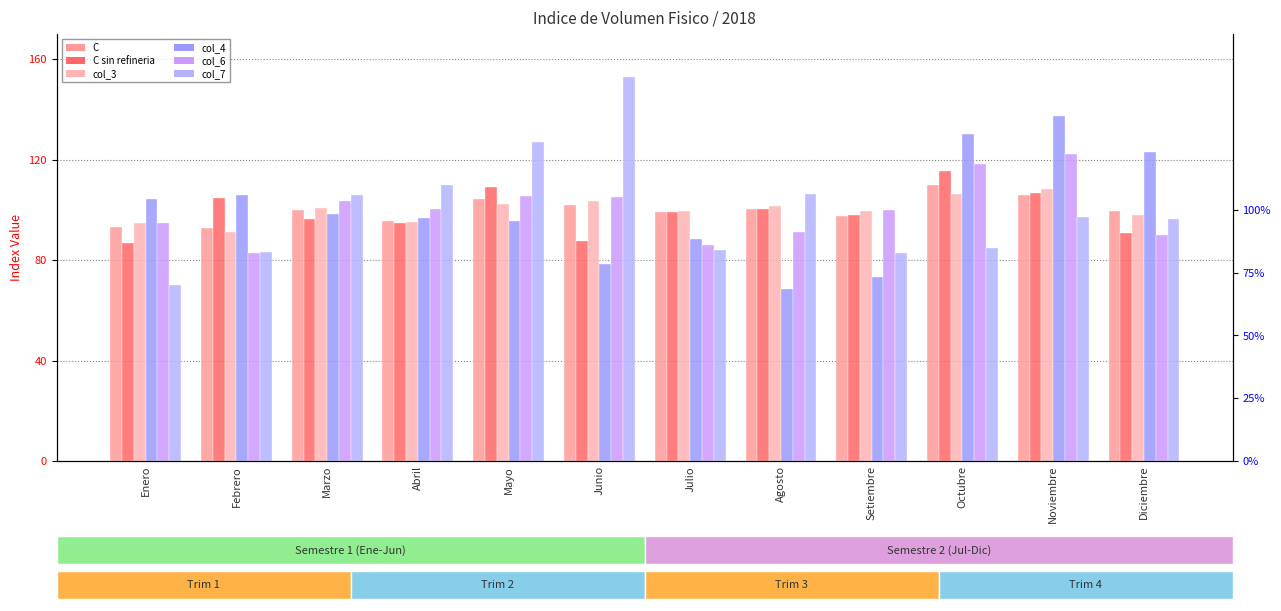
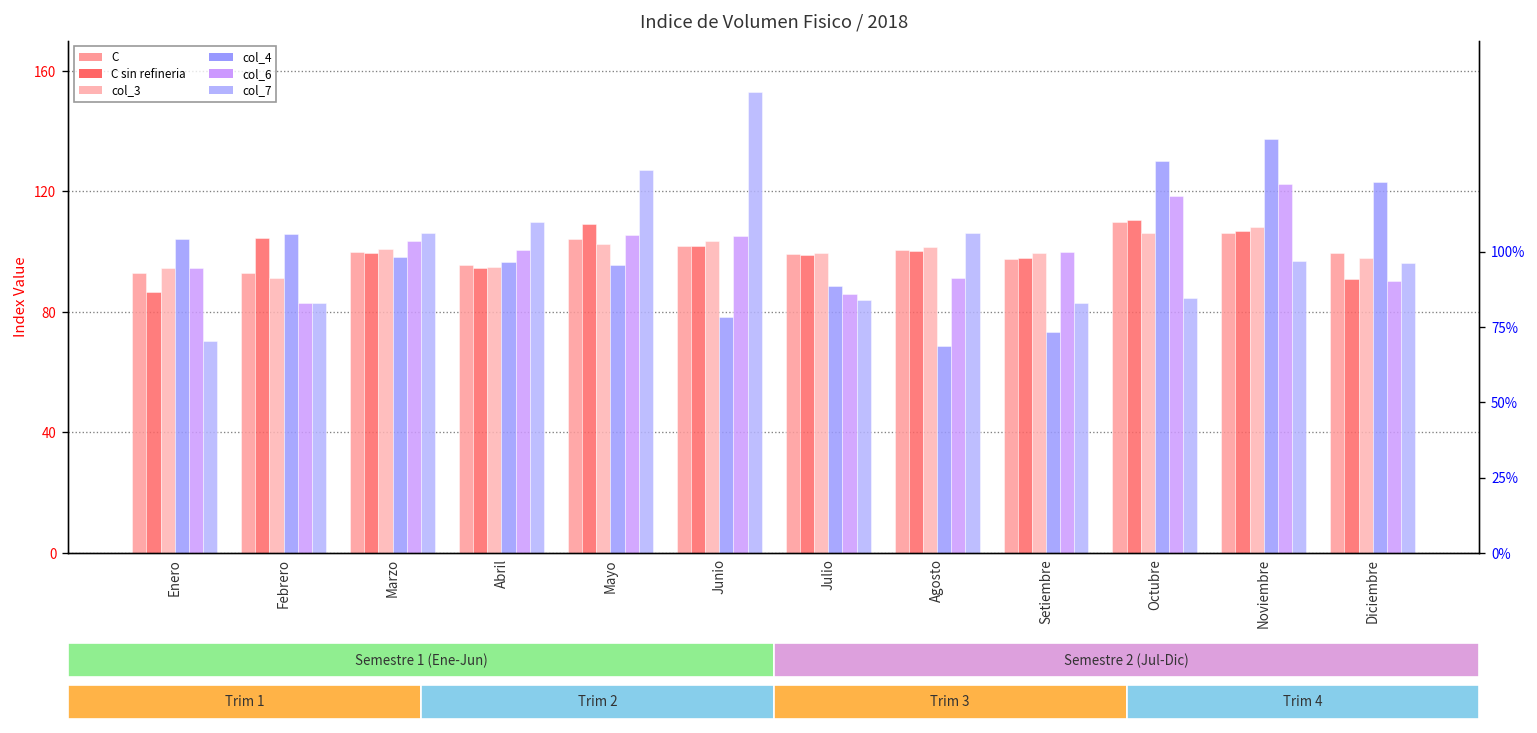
  {
    "C sin refineria": {
      "Enero": 87,
      "Febrero": 105,
-     "Marzo": 96,
+     "Marzo": 100,
      "Abril": 95,
      "Mayo": 109,
-     "Junio": 88,
+     "Junio": 102,
      "Julio": 99,
      "Agosto": 100,
      "Setiembre": 98,
-     "Octubre": 116,
+     "Octubre": 110,
      "Noviembre": 107,
      "Diciembre": 91
    }
  }
